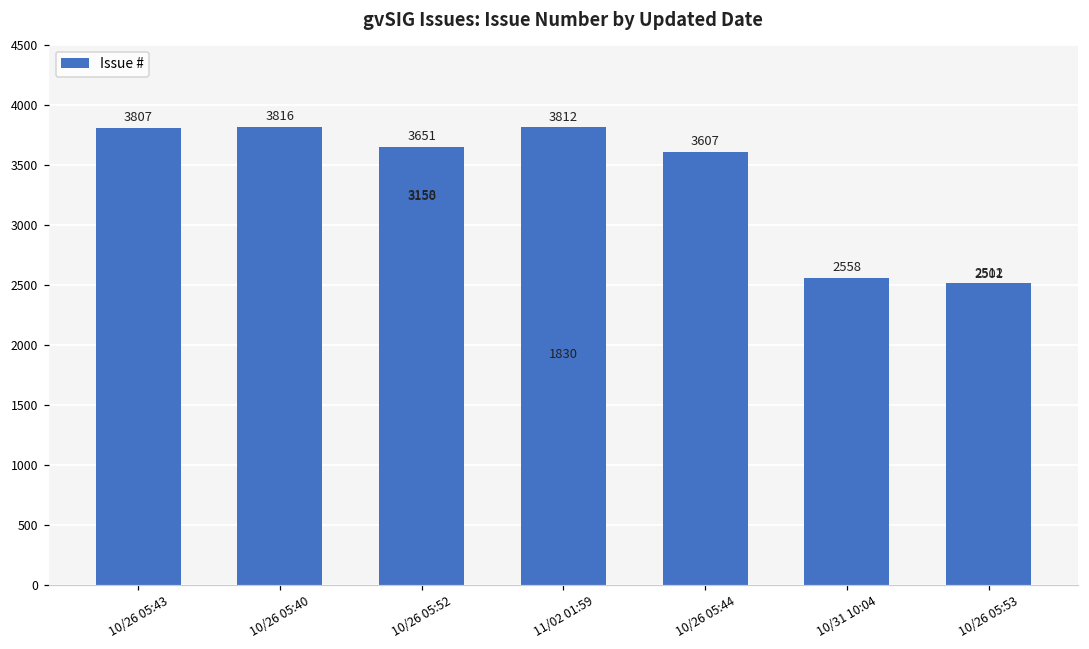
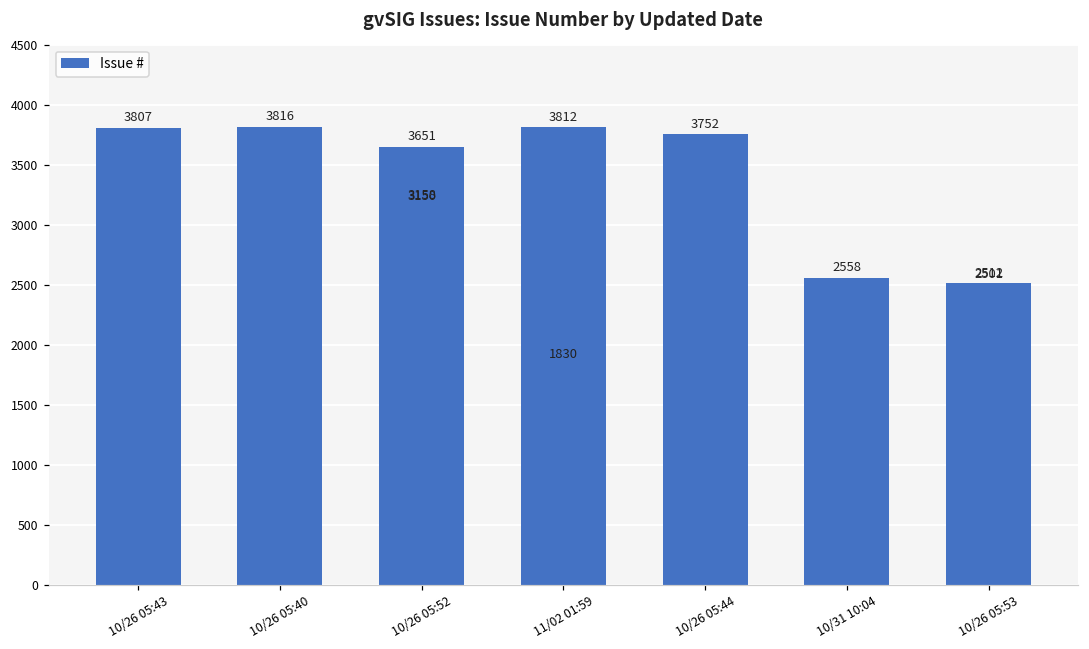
  {
    "10/26 05:43": 3807,
    "10/26 05:40": 3816,
-   "10/26 05:44": 3607,
+   "10/26 05:44": 3752,
    "10/31 10:04": 2558
  }
